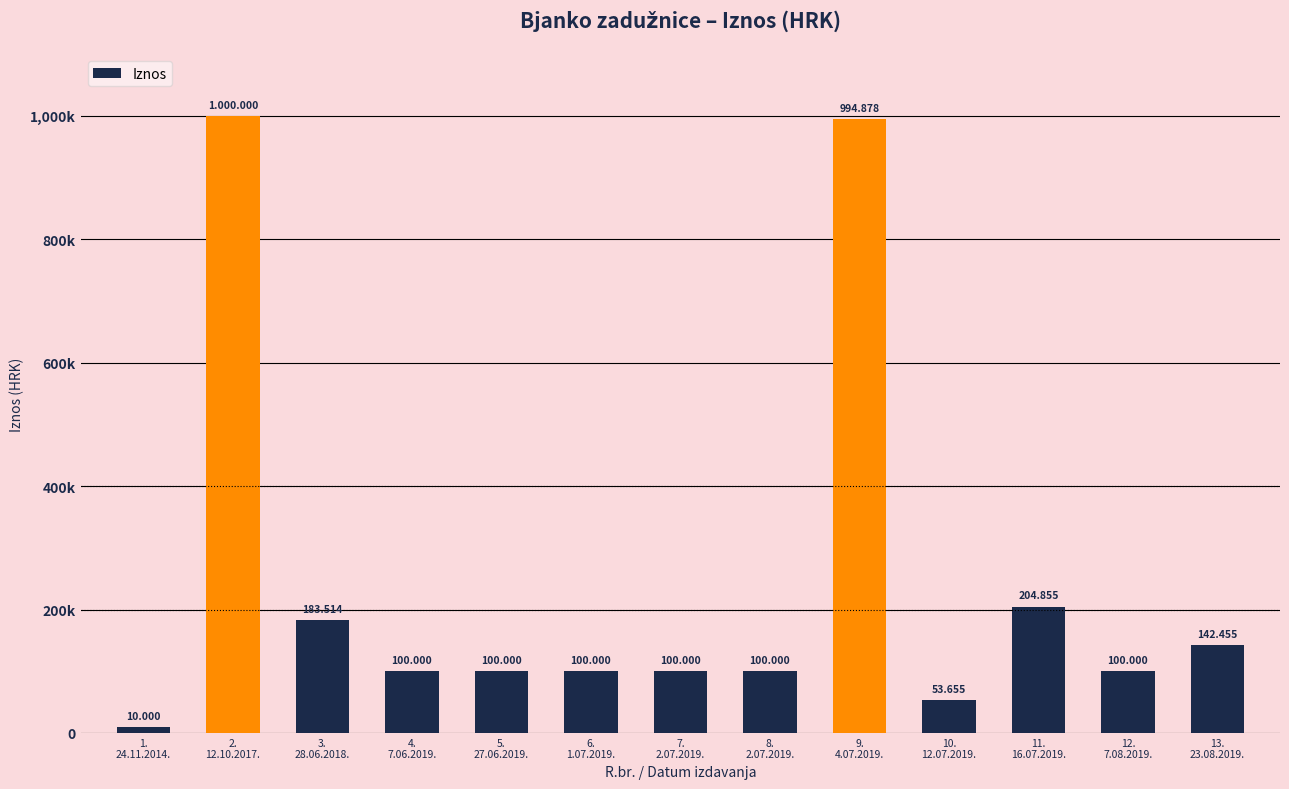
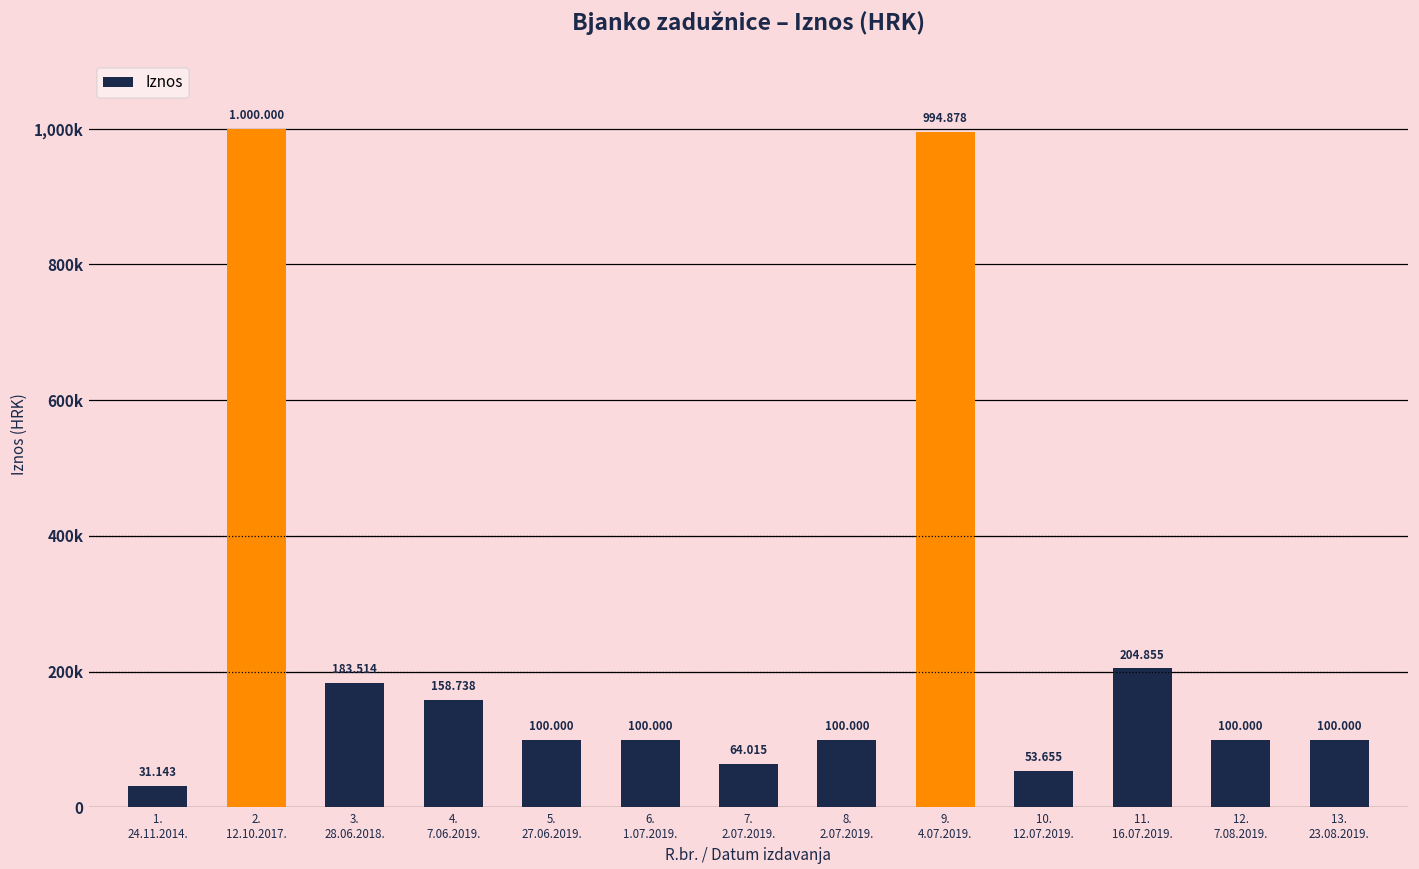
  {
-   "1. 24.11.2014.": 10.000,
-   "4. 7.06.2019.": 100.000,
-   "7. 2.07.2019.": 100.000,
-   "13. 23.08.2019.": 142.455
+   "1. 24.11.2014.": 31.143,
+   "4. 7.06.2019.": 158.738,
+   "7. 2.07.2019.": 64.015,
+   "13. 23.08.2019.": 100.000
  }
